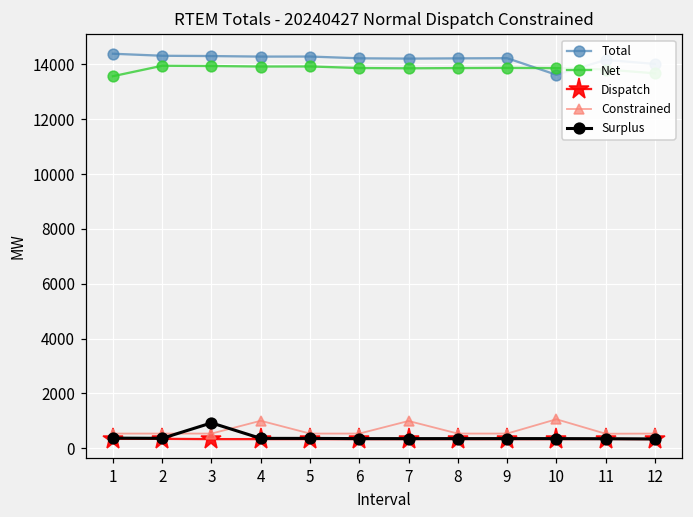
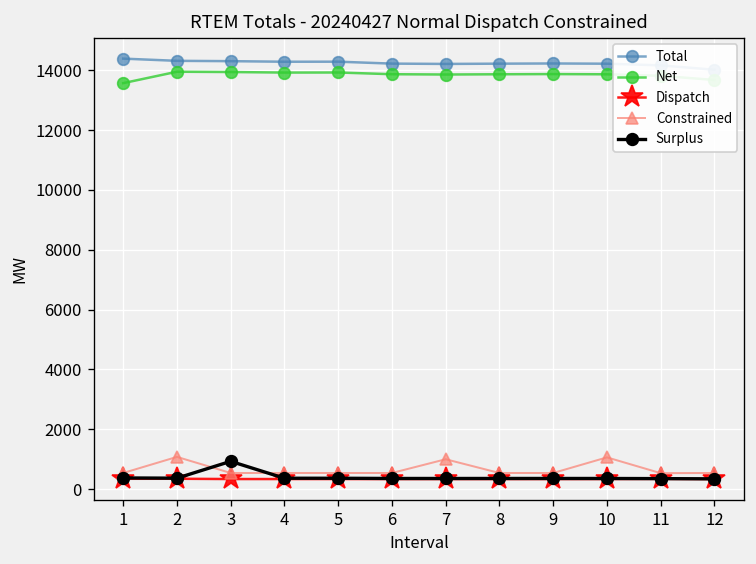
  {
    "Total": {
      "1": 14400,
      "2": 14300,
      "3": 14300,
      "4": 14300,
      "5": 14300,
      "6": 14200,
      "7": 14200,
      "8": 14200,
      "9": 14200,
-     "10": 13600
+     "10": 14200
    },
    "Net": {
      "1": 13600,
      "2": 13900,
      "3": 13900,
      "4": 13900,
      "5": 13900,
      "6": 13900,
      "7": 13900,
      "8": 13900,
      "9": 13900,
      "10": 13900
    },
    "Dispatch": {
      "3": 300
    },
    "Constrained": {
      "1": 500,
-     "2": 500,
+     "2": 1100,
      "3": 500,
-     "4": 1000,
+     "4": 500,
      "5": 500,
      "6": 500,
      "7": 1000,
      "8": 500,
      "9": 500,
      "10": 1100,
      "11": 500,
      "12": 500
    },
    "Surplus": {
      "3": 900
    }
  }
